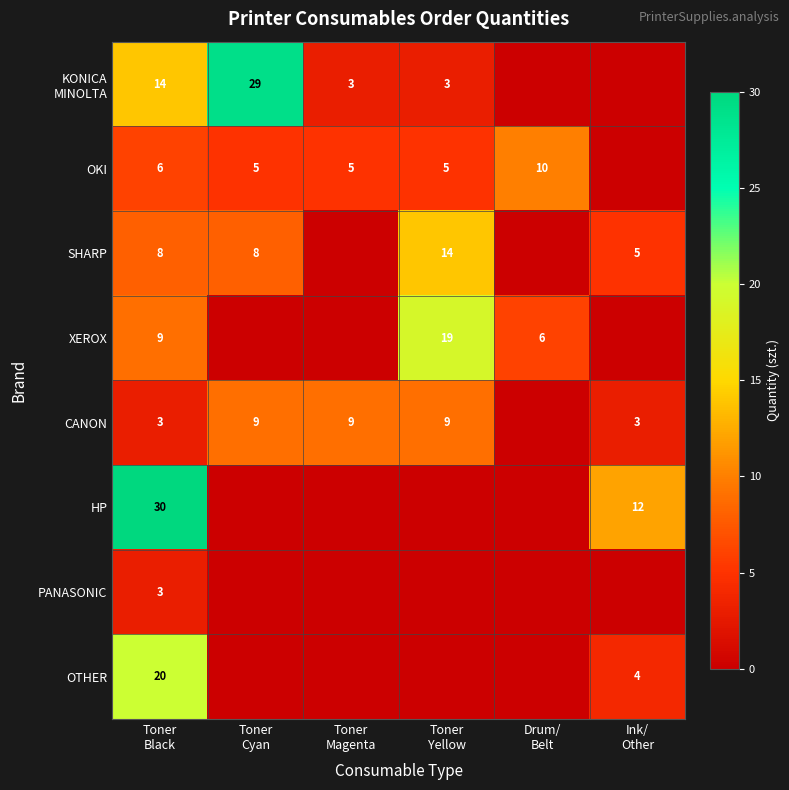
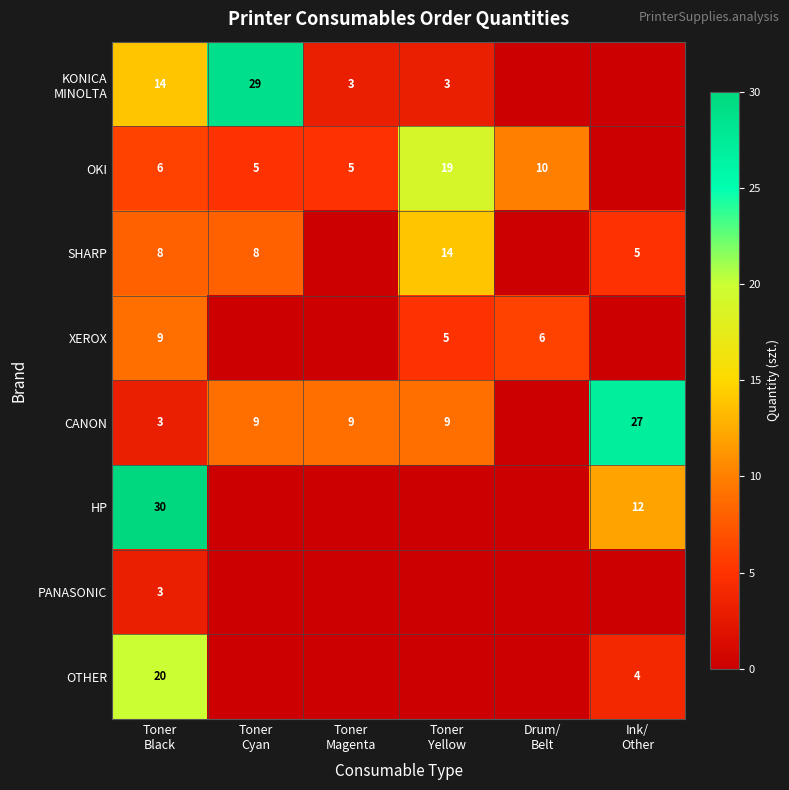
  {
    "KONICA MINOLTA": {
      "Toner Black": 14,
      "Toner Cyan": 29,
      "Toner Magenta": 3,
      "Toner Yellow": 3
    },
    "OKI": {
      "Toner Black": 6,
      "Toner Cyan": 5,
      "Toner Magenta": 5,
-     "Toner Yellow": 5,
+     "Toner Yellow": 19,
      "Drum/ Belt": 10
    },
    "SHARP": {
      "Toner Black": 8,
      "Toner Cyan": 8,
      "Toner Yellow": 14,
      "Ink/ Other": 5
    },
    "XEROX": {
      "Toner Black": 9,
-     "Toner Yellow": 19,
+     "Toner Yellow": 5,
      "Drum/ Belt": 6
    },
    "CANON": {
      "Toner Black": 3,
      "Toner Cyan": 9,
      "Toner Magenta": 9,
      "Toner Yellow": 9,
-     "Ink/ Other": 3
+     "Ink/ Other": 27
    },
    "HP": {
      "Toner Black": 30,
      "Ink/ Other": 12
    },
    "PANASONIC": {
      "Toner Black": 3
    },
    "OTHER": {
      "Toner Black": 20,
      "Ink/ Other": 4
    }
  }
